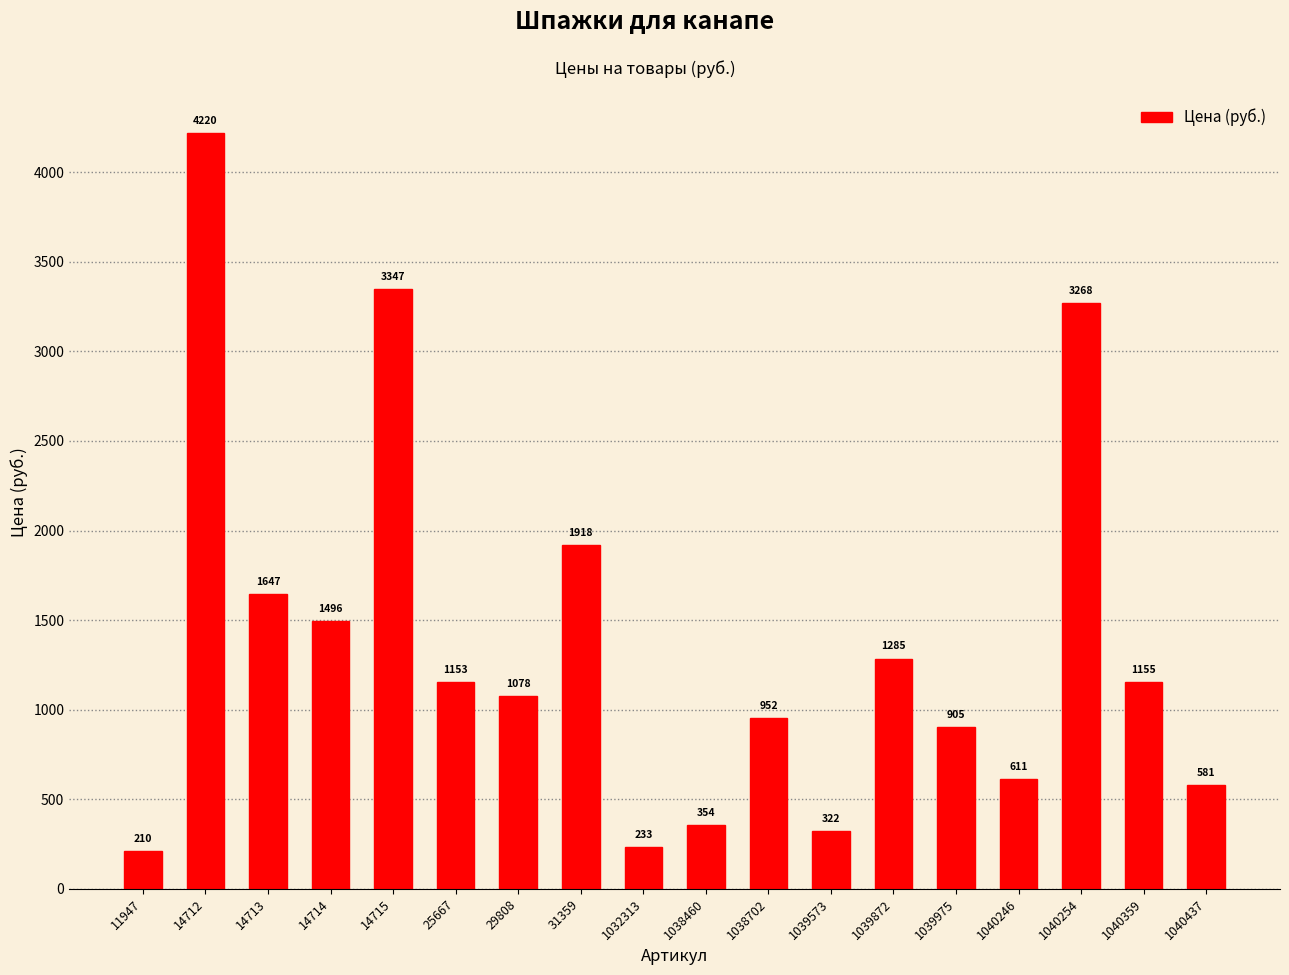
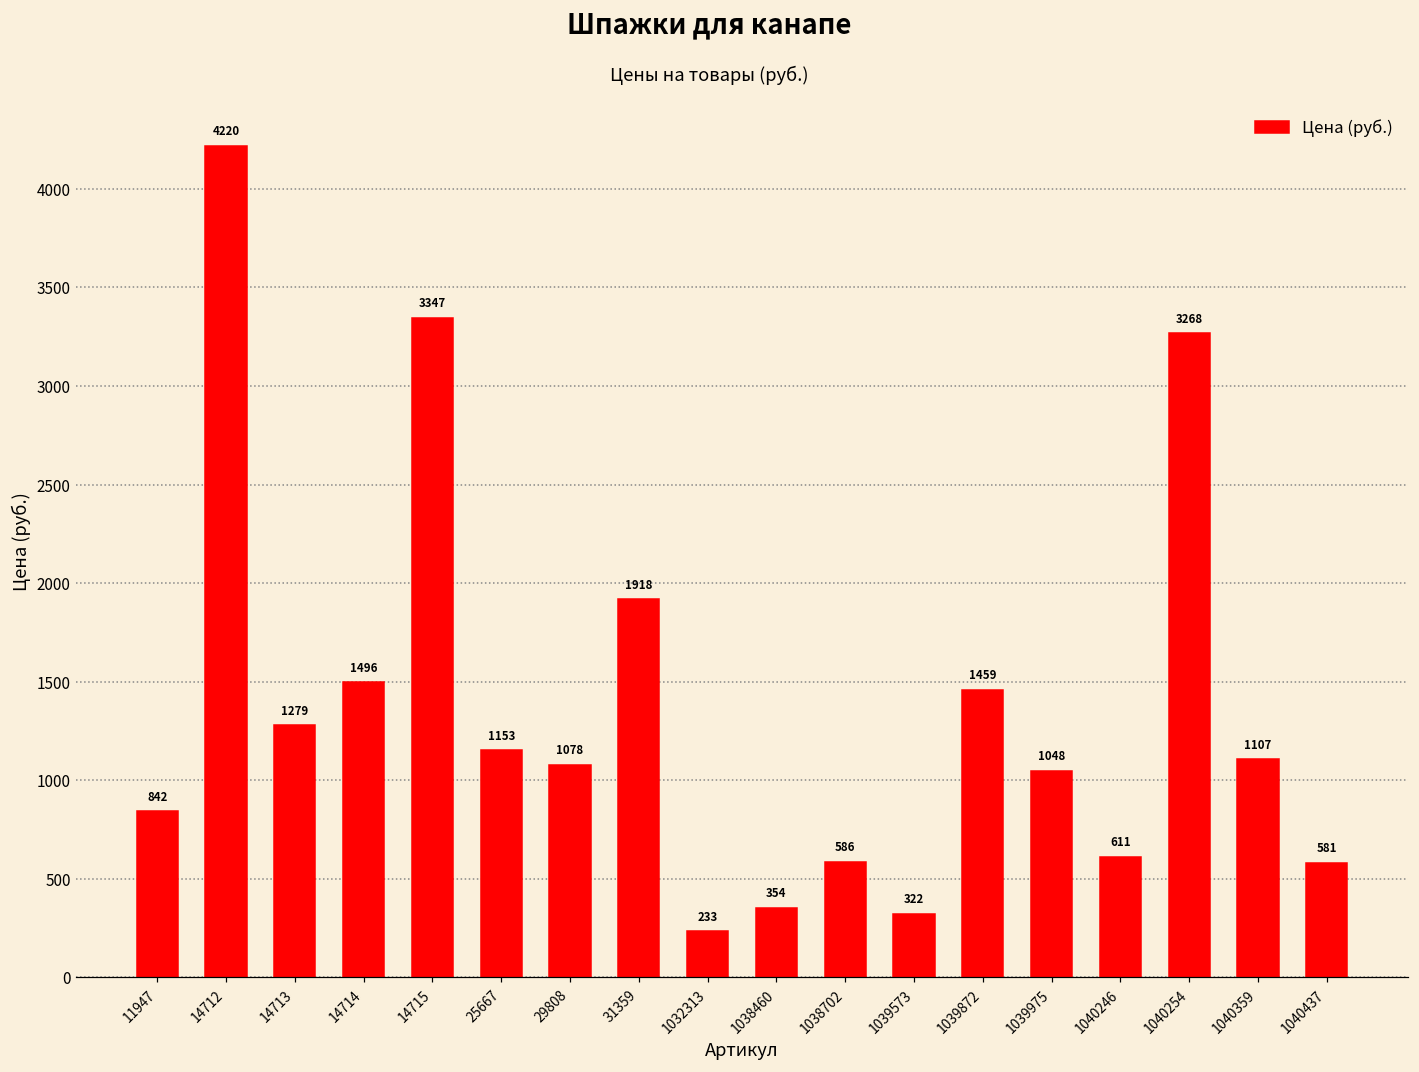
  {
-   "11947": 210,
+   "11947": 842,
    "14712": 4220,
-   "14713": 1647,
+   "14713": 1279,
    "14714": 1496,
    "14715": 3347,
    "25667": 1153,
    "29808": 1078,
    "31359": 1918,
    "1032313": 233,
    "1038460": 354,
-   "1038702": 952,
+   "1038702": 586,
    "1039573": 322,
-   "1039872": 1285,
-   "1039975": 905,
+   "1039872": 1459,
+   "1039975": 1048,
    "1040246": 611,
    "1040254": 3268,
-   "1040359": 1155,
+   "1040359": 1107,
    "1040437": 581
  }
